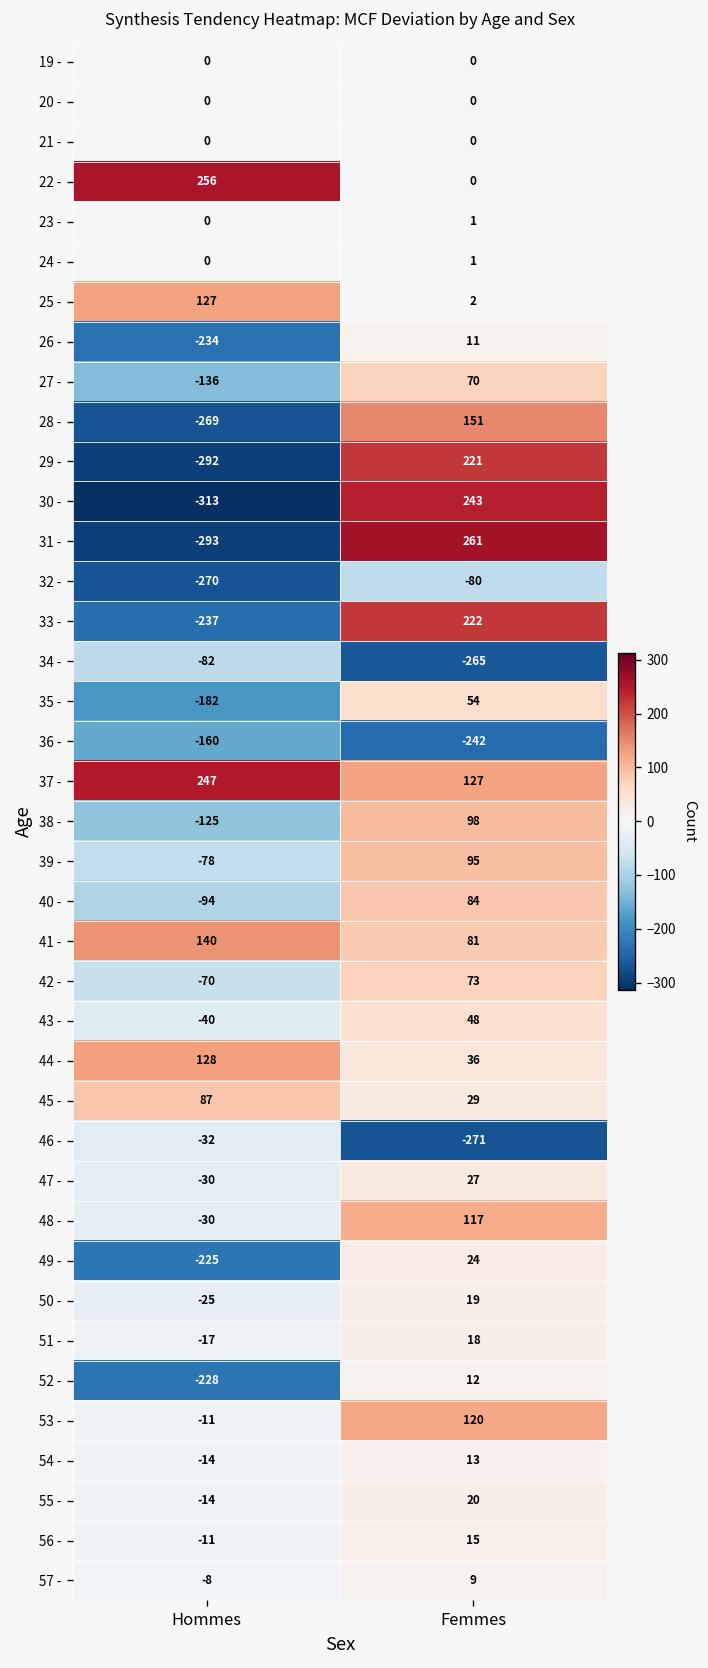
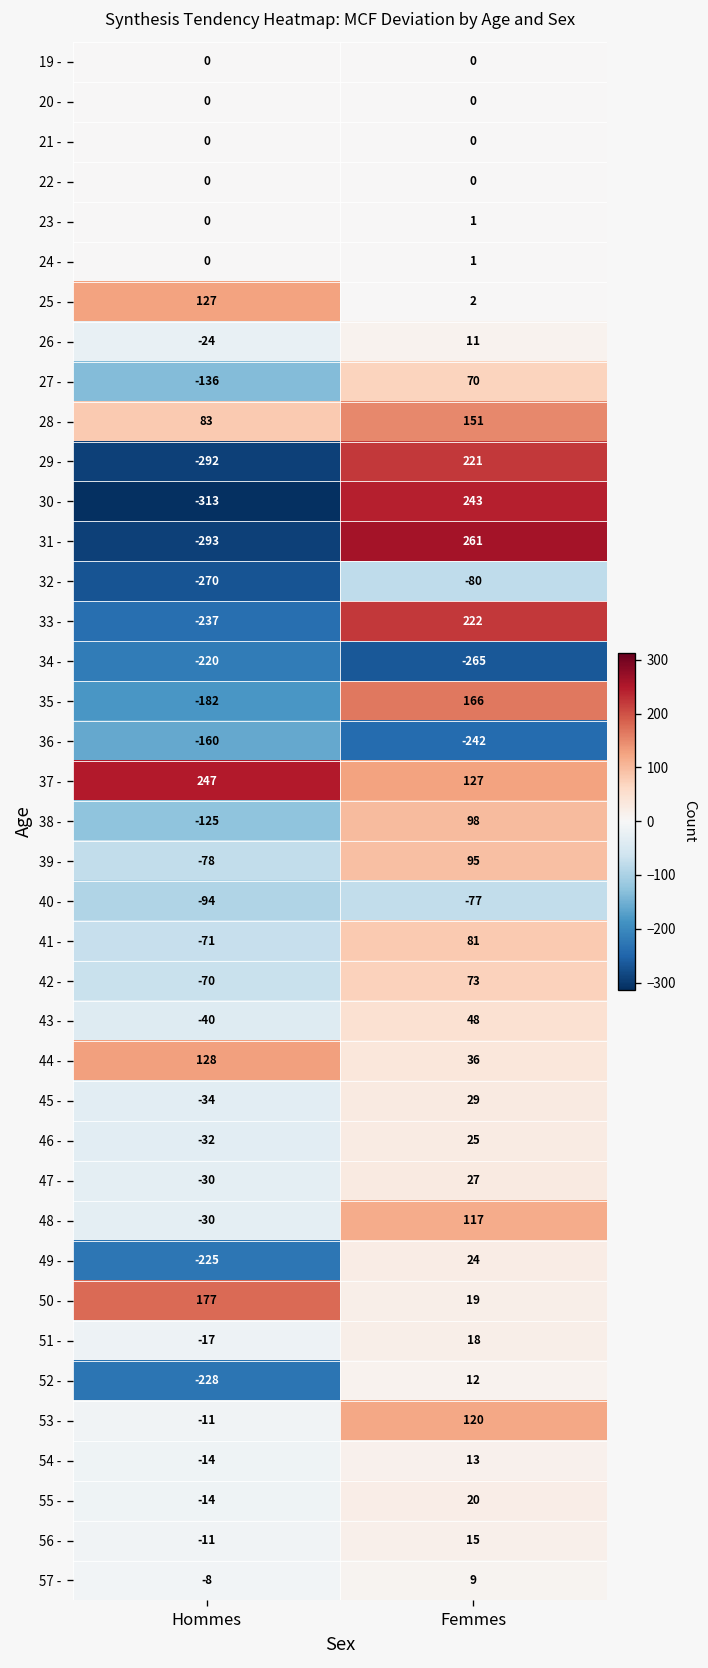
  {
    "19 -": {
      "Hommes": 0,
      "Femmes": 0
    },
    "20 -": {
      "Hommes": 0,
      "Femmes": 0
    },
    "21 -": {
      "Hommes": 0,
      "Femmes": 0
    },
    "22 -": {
-     "Hommes": 256,
+     "Hommes": 0,
      "Femmes": 0
    },
    "23 -": {
      "Hommes": 0,
      "Femmes": 1
    },
    "24 -": {
      "Hommes": 0,
      "Femmes": 1
    },
    "25 -": {
      "Hommes": 127,
      "Femmes": 2
    },
    "26 -": {
-     "Hommes": -234,
+     "Hommes": -24,
      "Femmes": 11
    },
    "27 -": {
      "Hommes": -136,
      "Femmes": 70
    },
    "28 -": {
-     "Hommes": -269,
+     "Hommes": 83,
      "Femmes": 151
    },
    "29 -": {
      "Hommes": -292,
      "Femmes": 221
    },
    "30 -": {
      "Hommes": -313,
      "Femmes": 243
    },
    "31 -": {
      "Hommes": -293,
      "Femmes": 261
    },
    "32 -": {
      "Hommes": -270,
      "Femmes": -80
    },
    "33 -": {
      "Hommes": -237,
      "Femmes": 222
    },
    "34 -": {
-     "Hommes": -82,
+     "Hommes": -220,
      "Femmes": -265
    },
    "35 -": {
      "Hommes": -182,
-     "Femmes": 54
+     "Femmes": 166
    },
    "36 -": {
      "Hommes": -160,
      "Femmes": -242
    },
    "37 -": {
      "Hommes": 247,
      "Femmes": 127
    },
    "38 -": {
      "Hommes": -125,
      "Femmes": 98
    },
    "39 -": {
      "Hommes": -78,
      "Femmes": 95
    },
    "40 -": {
      "Hommes": -94,
-     "Femmes": 84
+     "Femmes": -77
    },
    "41 -": {
-     "Hommes": 140,
+     "Hommes": -71,
      "Femmes": 81
    },
    "42 -": {
      "Hommes": -70,
      "Femmes": 73
    },
    "43 -": {
      "Hommes": -40,
      "Femmes": 48
    },
    "44 -": {
      "Hommes": 128,
      "Femmes": 36
    },
    "45 -": {
-     "Hommes": 87,
+     "Hommes": -34,
      "Femmes": 29
    },
    "46 -": {
      "Hommes": -32,
-     "Femmes": -271
+     "Femmes": 25
    },
    "47 -": {
      "Hommes": -30,
      "Femmes": 27
    },
    "48 -": {
      "Hommes": -30,
      "Femmes": 117
    },
    "49 -": {
      "Hommes": -225,
      "Femmes": 24
    },
    "50 -": {
-     "Hommes": -25,
+     "Hommes": 177,
      "Femmes": 19
    },
    "51 -": {
      "Hommes": -17,
      "Femmes": 18
    },
    "52 -": {
      "Hommes": -228,
      "Femmes": 12
    },
    "53 -": {
      "Hommes": -11,
      "Femmes": 120
    },
    "54 -": {
      "Hommes": -14,
      "Femmes": 13
    },
    "55 -": {
      "Hommes": -14,
      "Femmes": 20
    },
    "56 -": {
      "Hommes": -11,
      "Femmes": 15
    },
    "57 -": {
      "Hommes": -8,
      "Femmes": 9
    }
  }
